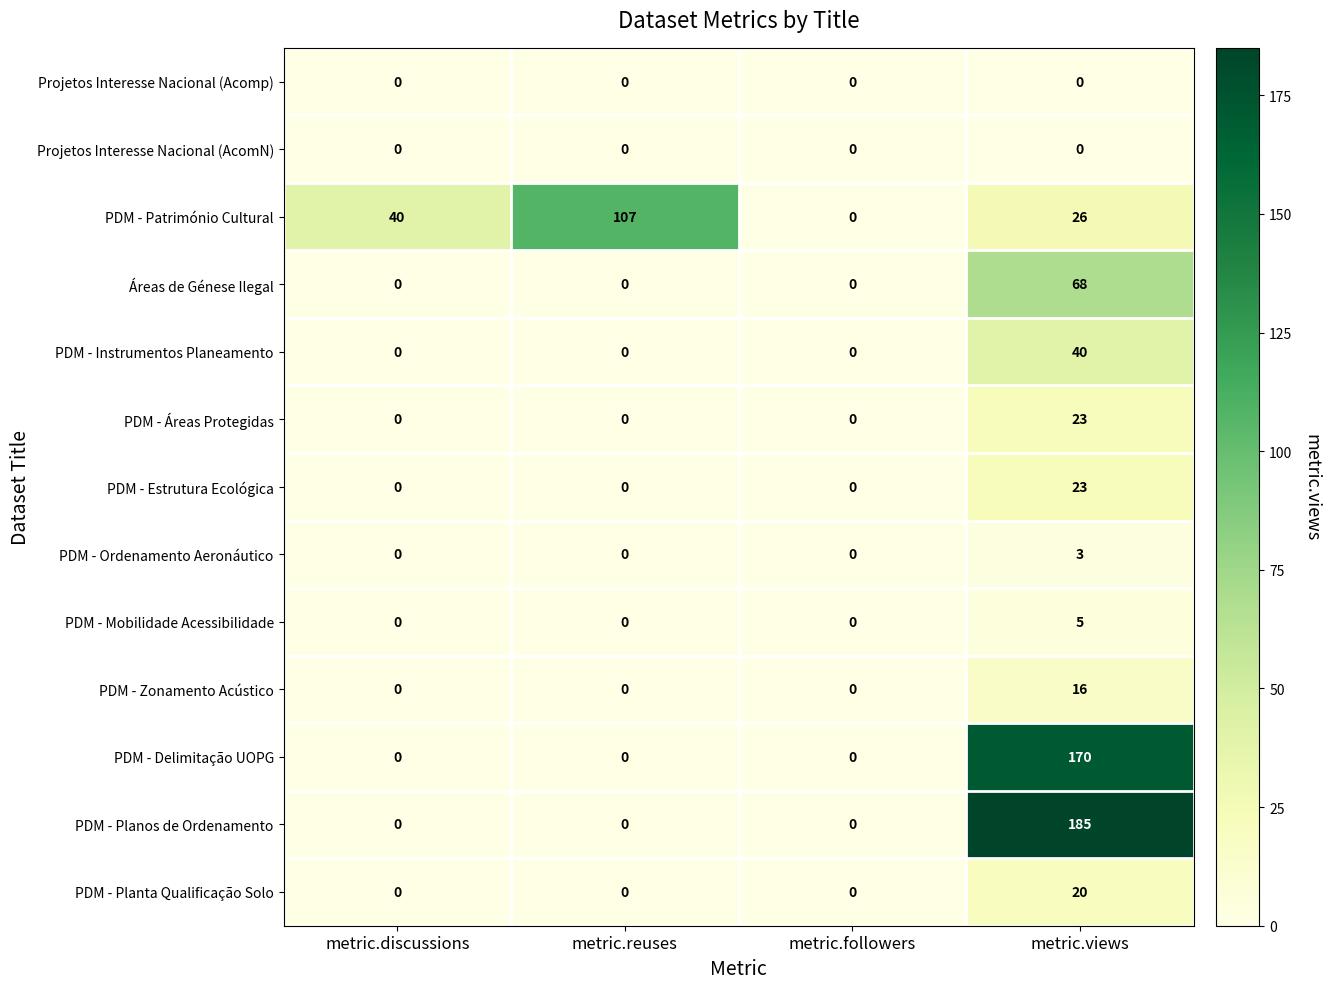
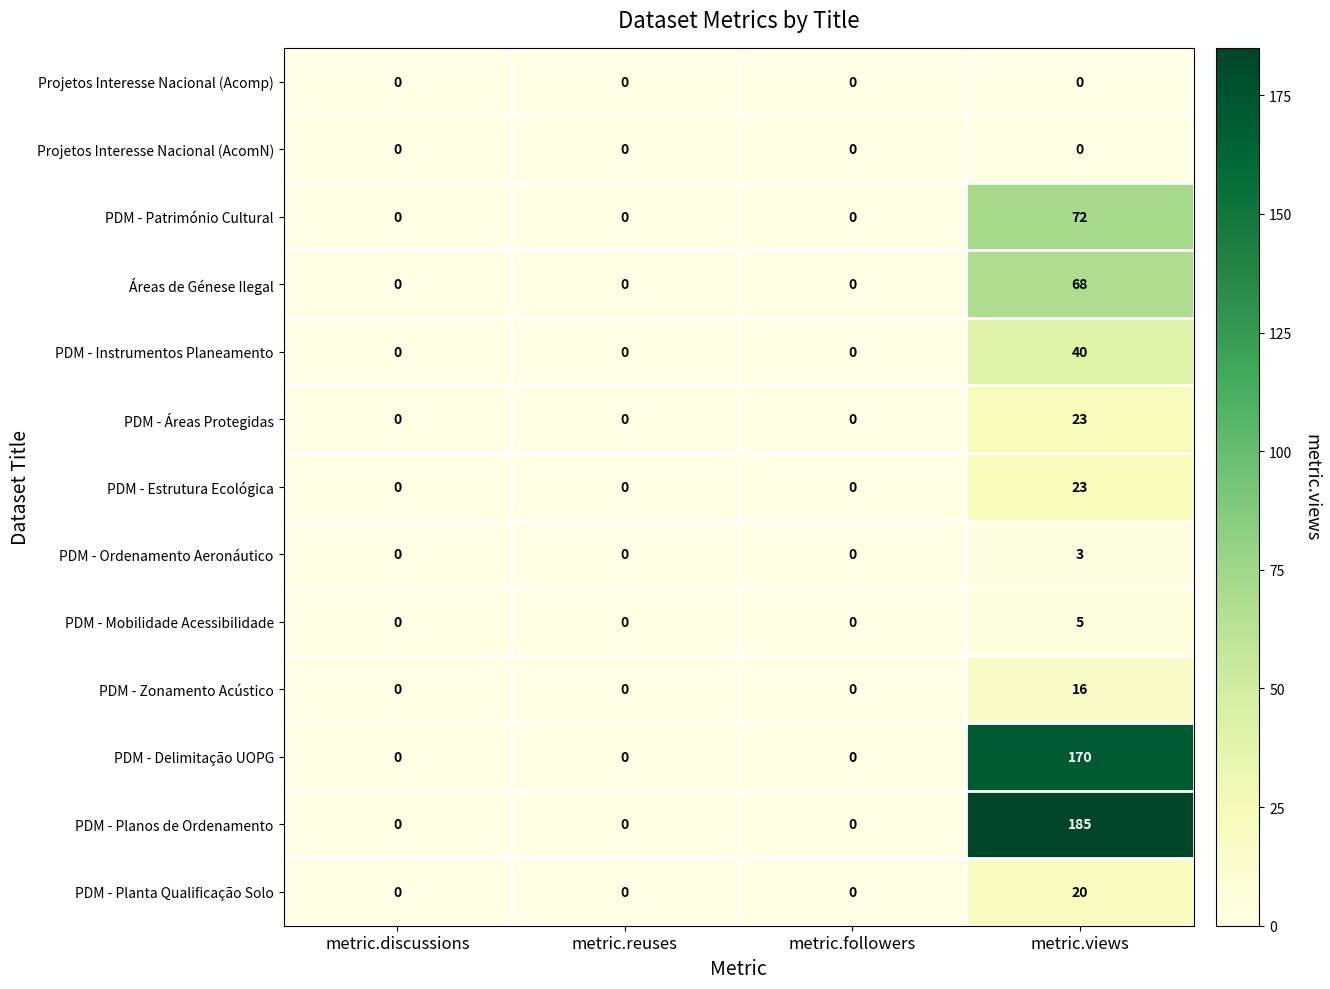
  {
    "Projetos Interesse Nacional (Acomp)": {
      "metric.discussions": 0,
      "metric.reuses": 0,
      "metric.followers": 0,
      "metric.views": 0
    },
    "Projetos Interesse Nacional (AcomN)": {
      "metric.discussions": 0,
      "metric.reuses": 0,
      "metric.followers": 0,
      "metric.views": 0
    },
    "PDM - Património Cultural": {
-     "metric.discussions": 40,
-     "metric.reuses": 107,
+     "metric.discussions": 0,
+     "metric.reuses": 0,
      "metric.followers": 0,
-     "metric.views": 26
+     "metric.views": 72
    },
    "Áreas de Génese Ilegal": {
      "metric.discussions": 0,
      "metric.reuses": 0,
      "metric.followers": 0,
      "metric.views": 68
    },
    "PDM - Instrumentos Planeamento": {
      "metric.discussions": 0,
      "metric.reuses": 0,
      "metric.followers": 0,
      "metric.views": 40
    },
    "PDM - Áreas Protegidas": {
      "metric.discussions": 0,
      "metric.reuses": 0,
      "metric.followers": 0,
      "metric.views": 23
    },
    "PDM - Estrutura Ecológica": {
      "metric.discussions": 0,
      "metric.reuses": 0,
      "metric.followers": 0,
      "metric.views": 23
    },
    "PDM - Ordenamento Aeronáutico": {
      "metric.discussions": 0,
      "metric.reuses": 0,
      "metric.followers": 0,
      "metric.views": 3
    },
    "PDM - Mobilidade Acessibilidade": {
      "metric.discussions": 0,
      "metric.reuses": 0,
      "metric.followers": 0,
      "metric.views": 5
    },
    "PDM - Zonamento Acústico": {
      "metric.discussions": 0,
      "metric.reuses": 0,
      "metric.followers": 0,
      "metric.views": 16
    },
    "PDM - Delimitação UOPG": {
      "metric.discussions": 0,
      "metric.reuses": 0,
      "metric.followers": 0,
      "metric.views": 170
    },
    "PDM - Planos de Ordenamento": {
      "metric.discussions": 0,
      "metric.reuses": 0,
      "metric.followers": 0,
      "metric.views": 185
    },
    "PDM - Planta Qualificação Solo": {
      "metric.discussions": 0,
      "metric.reuses": 0,
      "metric.followers": 0,
      "metric.views": 20
    }
  }
